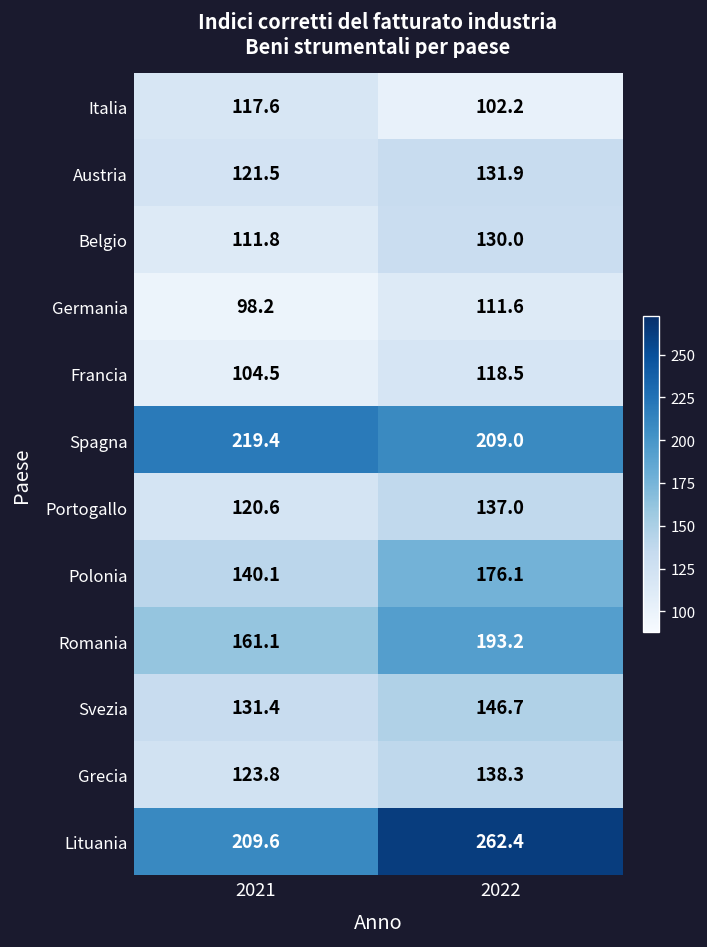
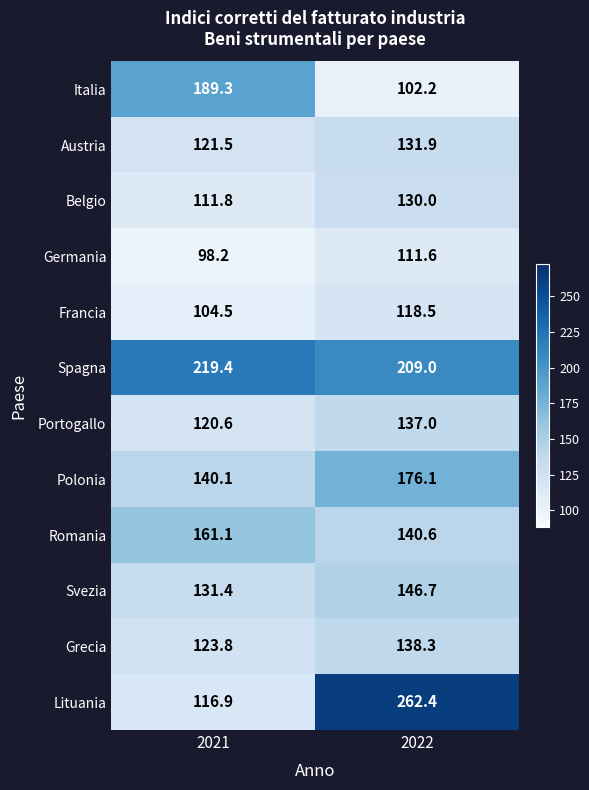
  {
    "Italia": {
-     "2021": 117.6,
+     "2021": 189.3,
      "2022": 102.2
    },
    "Austria": {
      "2021": 121.5,
      "2022": 131.9
    },
    "Belgio": {
      "2021": 111.8,
      "2022": 130.0
    },
    "Germania": {
      "2021": 98.2,
      "2022": 111.6
    },
    "Francia": {
      "2021": 104.5,
      "2022": 118.5
    },
    "Spagna": {
      "2021": 219.4,
      "2022": 209.0
    },
    "Portogallo": {
      "2021": 120.6,
      "2022": 137.0
    },
    "Polonia": {
      "2021": 140.1,
      "2022": 176.1
    },
    "Romania": {
      "2021": 161.1,
-     "2022": 193.2
+     "2022": 140.6
    },
    "Svezia": {
      "2021": 131.4,
      "2022": 146.7
    },
    "Grecia": {
      "2021": 123.8,
      "2022": 138.3
    },
    "Lituania": {
-     "2021": 209.6,
+     "2021": 116.9,
      "2022": 262.4
    }
  }
